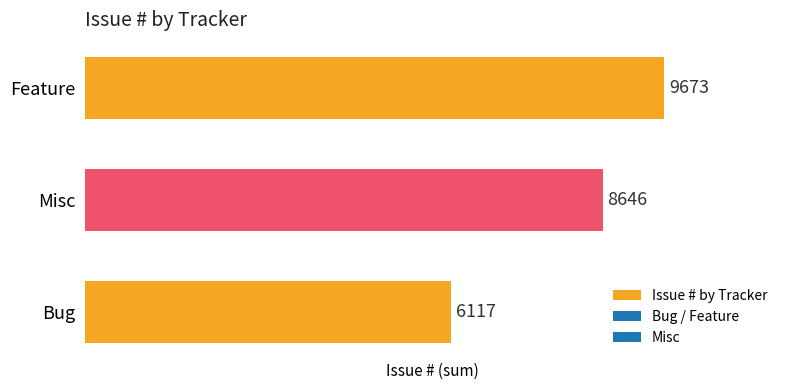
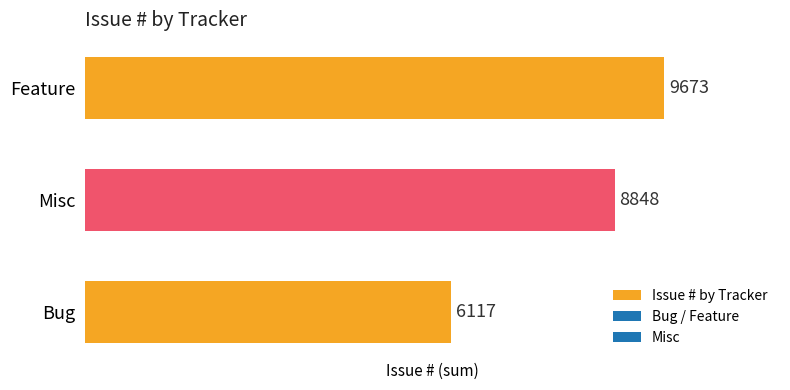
  {
    "Feature": 9673,
-   "Misc": 8646,
+   "Misc": 8848,
    "Bug": 6117
  }
